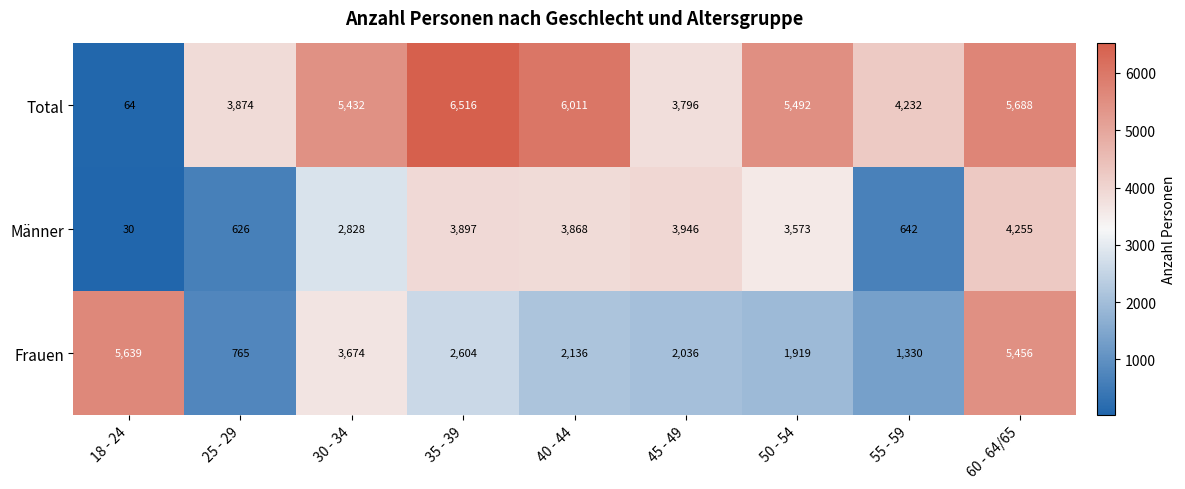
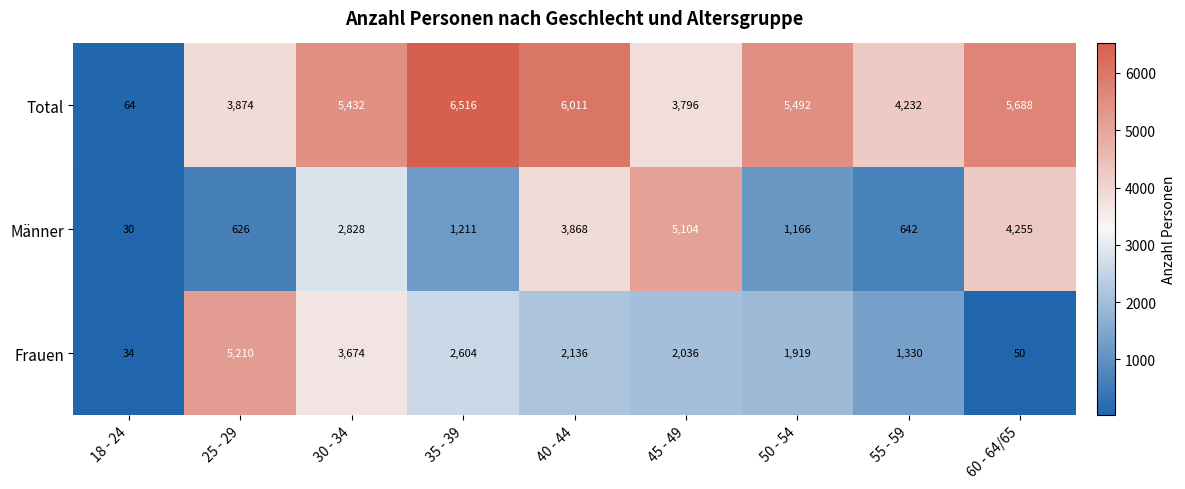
  {
    "Total": {
      "18 - 24": "64",
      "25 - 29": "3,874",
      "30 - 34": "5,432",
      "35 - 39": "6,516",
      "40 - 44": "6,011",
      "45 - 49": "3,796",
      "50 - 54": "5,492",
      "55 - 59": "4,232",
      "60 - 64/65": "5,688"
    },
    "Männer": {
      "18 - 24": "30",
      "25 - 29": "626",
      "30 - 34": "2,828",
-     "35 - 39": "3,897",
+     "35 - 39": "1,211",
      "40 - 44": "3,868",
-     "45 - 49": "3,946",
-     "50 - 54": "3,573",
+     "45 - 49": "5,104",
+     "50 - 54": "1,166",
      "55 - 59": "642",
      "60 - 64/65": "4,255"
    },
    "Frauen": {
-     "18 - 24": "5,639",
-     "25 - 29": "765",
+     "18 - 24": "34",
+     "25 - 29": "5,210",
      "30 - 34": "3,674",
      "35 - 39": "2,604",
      "40 - 44": "2,136",
      "45 - 49": "2,036",
      "50 - 54": "1,919",
      "55 - 59": "1,330",
-     "60 - 64/65": "5,456"
+     "60 - 64/65": "50"
    }
  }
